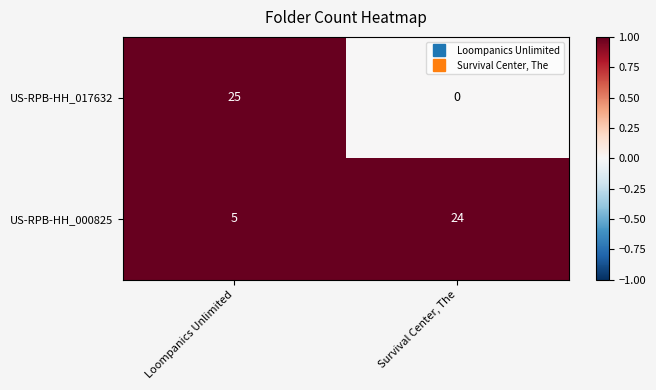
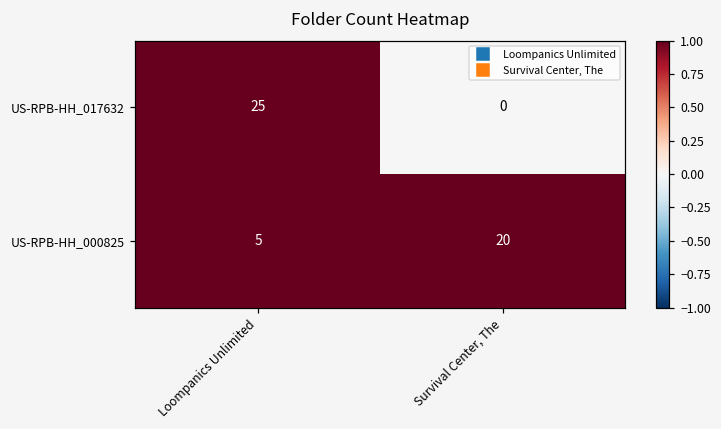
  {
    "US-RPB-HH_017632": {
      "Loompanics Unlimited": 25,
      "Survival Center, The": 0
    },
    "US-RPB-HH_000825": {
      "Loompanics Unlimited": 5,
-     "Survival Center, The": 24
+     "Survival Center, The": 20
    }
  }
